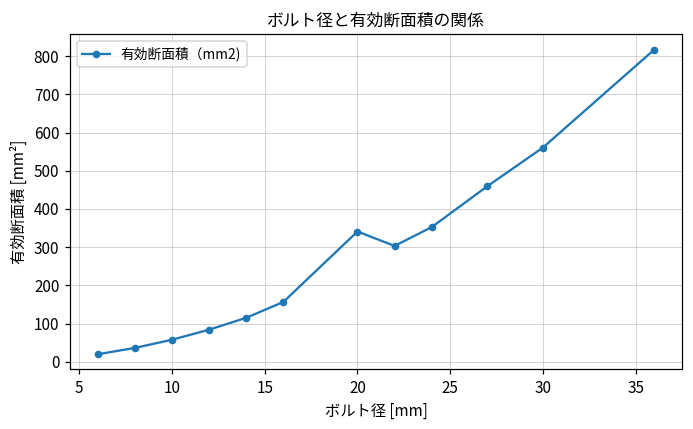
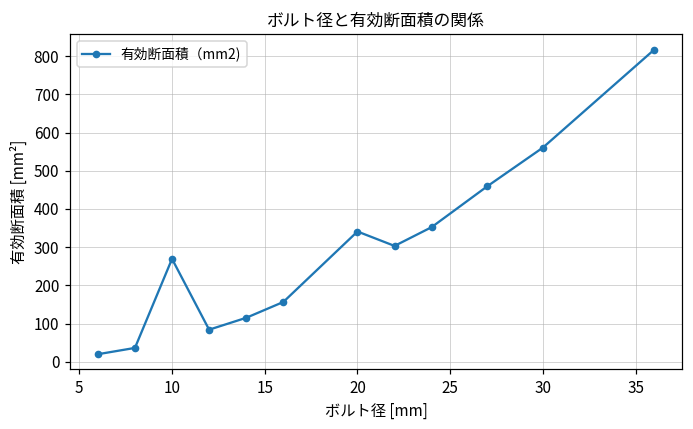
  {
-   "10": 60,
+   "10": 270,
    "20": 340,
    "30": 560
  }
